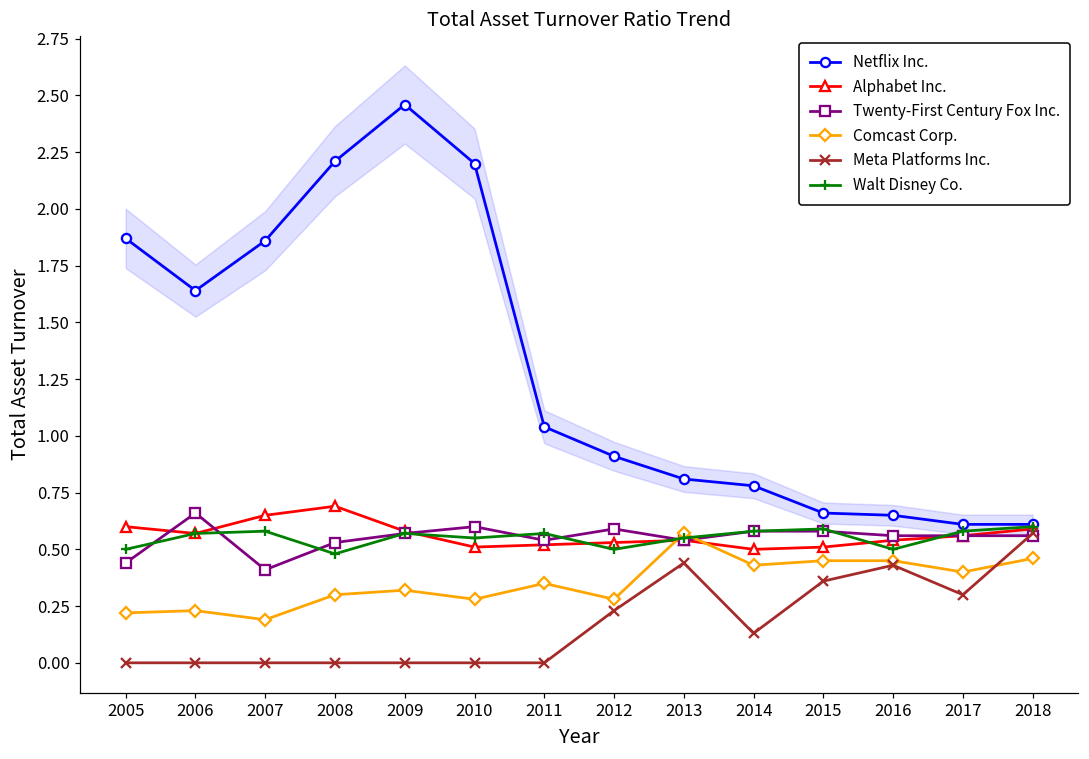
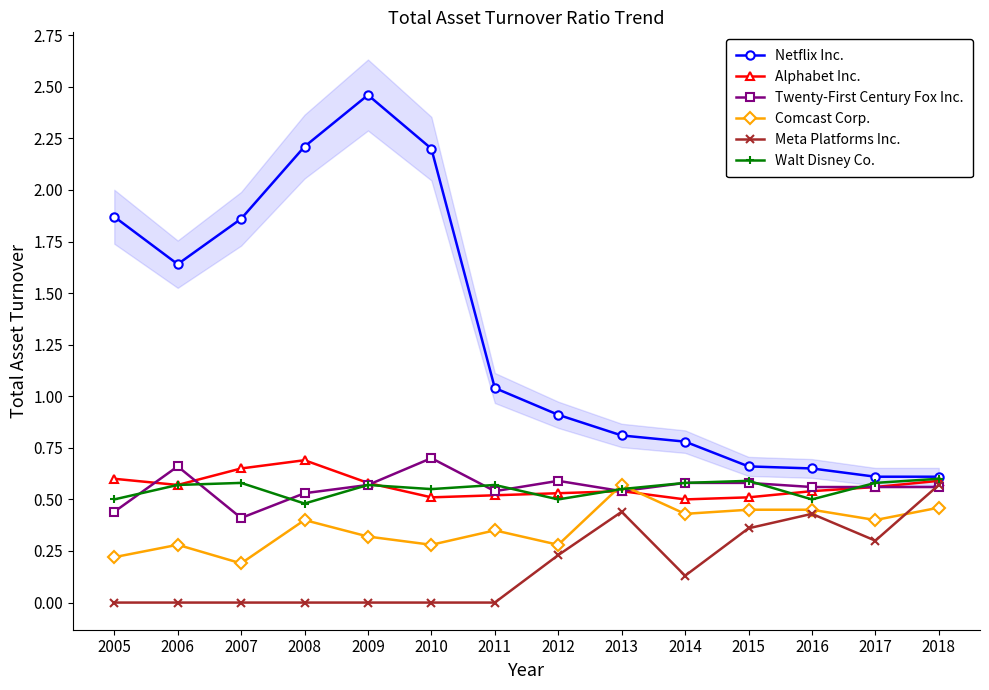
  {
    "Alphabet Inc.": {
      "2005": 0.60,
      "2007": 0.65,
      "2008": 0.69,
      "2010": 0.51,
      "2011": 0.52,
      "2012": 0.53,
      "2014": 0.50,
      "2015": 0.51,
      "2016": 0.54
    },
    "Twenty-First Century Fox Inc.": {
      "2005": 0.44,
      "2006": 0.66,
      "2007": 0.4,
      "2008": 0.53,
-     "2010": 0.6,
+     "2010": 0.7,
      "2011": 0.54,
      "2012": 0.6,
      "2016": 0.56
    },
    "Comcast Corp.": {
      "2005": 0.22,
-     "2006": 0.23,
+     "2006": 0.28,
      "2007": 0.19,
-     "2008": 0.3,
+     "2008": 0.4,
      "2009": 0.32,
      "2010": 0.28,
      "2011": 0.35,
      "2012": 0.28,
      "2013": 0.57,
      "2014": 0.43,
      "2015": 0.45,
      "2016": 0.45,
      "2017": 0.40,
      "2018": 0.46
    },
    "Meta Platforms Inc.": {
      "2005": 0.00,
      "2006": 0.00,
      "2007": 0.00,
      "2008": 0.00,
      "2009": 0.00,
      "2010": 0.00,
      "2011": 0.00,
      "2012": 0.23,
      "2013": 0.44,
      "2014": 0.13,
      "2015": 0.36,
      "2016": 0.43,
      "2017": 0.30
    },
    "Walt Disney Co.": {
      "2005": 0.50,
      "2007": 0.58,
      "2008": 0.48,
      "2010": 0.55,
      "2011": 0.57,
      "2012": 0.50,
      "2016": 0.50,
      "2017": 0.58
    }
  }
